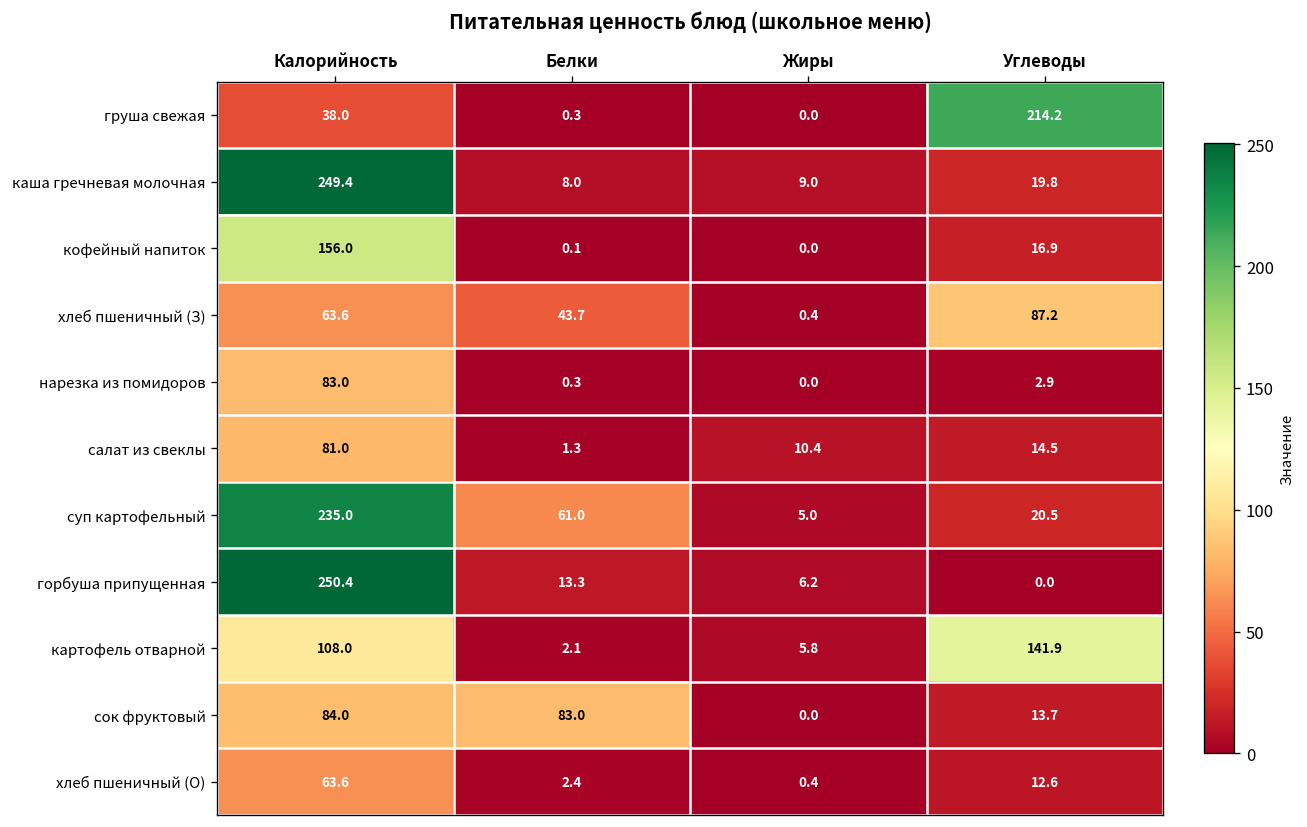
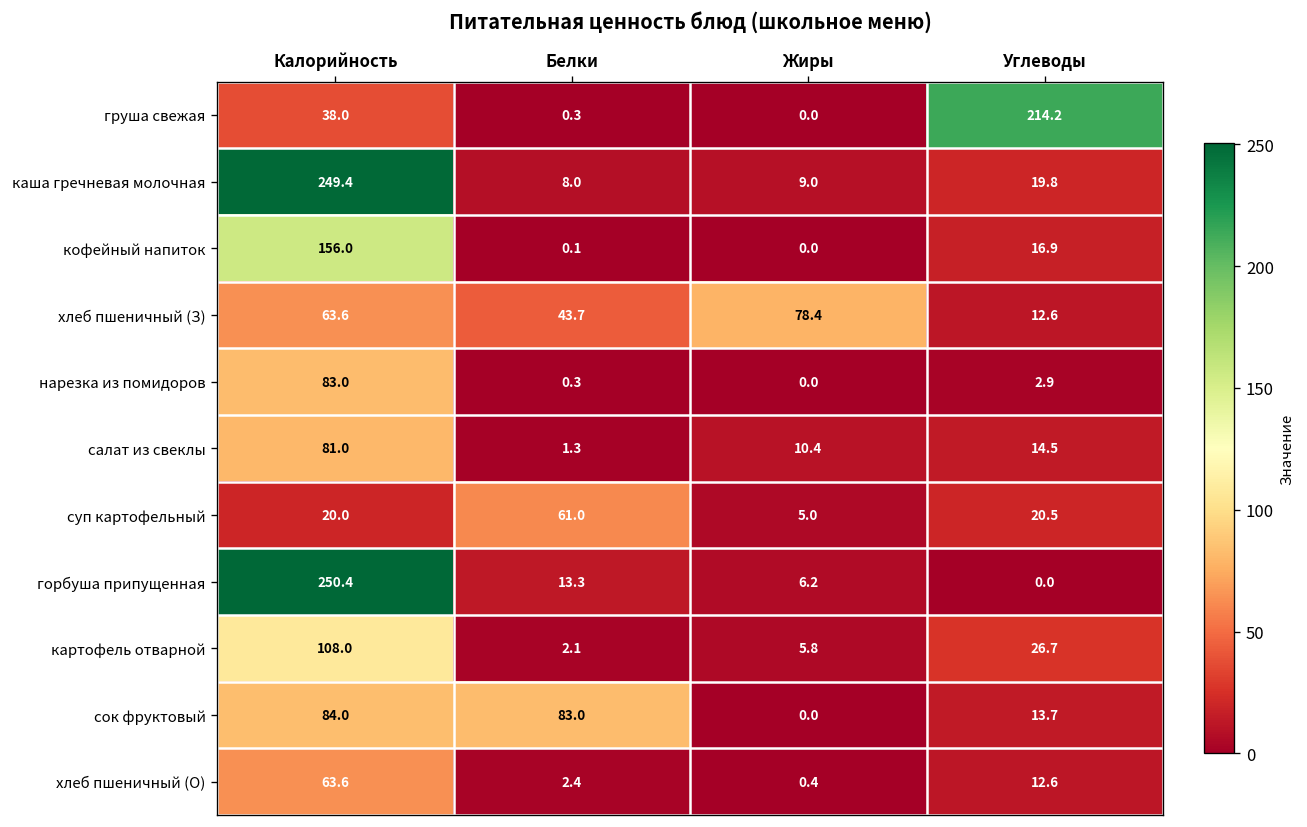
  {
    "груша свежая": {
      "Калорийность": 38.0,
      "Белки": 0.3,
      "Жиры": 0.0,
      "Углеводы": 214.2
    },
    "каша гречневая молочная": {
      "Калорийность": 249.4,
      "Белки": 8.0,
      "Жиры": 9.0,
      "Углеводы": 19.8
    },
    "кофейный напиток": {
      "Калорийность": 156.0,
      "Белки": 0.1,
      "Жиры": 0.0,
      "Углеводы": 16.9
    },
    "хлеб пшеничный (З)": {
      "Калорийность": 63.6,
      "Белки": 43.7,
-     "Жиры": 0.4,
-     "Углеводы": 87.2
+     "Жиры": 78.4,
+     "Углеводы": 12.6
    },
    "нарезка из помидоров": {
      "Калорийность": 83.0,
      "Белки": 0.3,
      "Жиры": 0.0,
      "Углеводы": 2.9
    },
    "салат из свеклы": {
      "Калорийность": 81.0,
      "Белки": 1.3,
      "Жиры": 10.4,
      "Углеводы": 14.5
    },
    "суп картофельный": {
-     "Калорийность": 235.0,
+     "Калорийность": 20.0,
      "Белки": 61.0,
      "Жиры": 5.0,
      "Углеводы": 20.5
    },
    "горбуша припущенная": {
      "Калорийность": 250.4,
      "Белки": 13.3,
      "Жиры": 6.2,
      "Углеводы": 0.0
    },
    "картофель отварной": {
      "Калорийность": 108.0,
      "Белки": 2.1,
      "Жиры": 5.8,
-     "Углеводы": 141.9
+     "Углеводы": 26.7
    },
    "сок фруктовый": {
      "Калорийность": 84.0,
      "Белки": 83.0,
      "Жиры": 0.0,
      "Углеводы": 13.7
    },
    "хлеб пшеничный (О)": {
      "Калорийность": 63.6,
      "Белки": 2.4,
      "Жиры": 0.4,
      "Углеводы": 12.6
    }
  }
